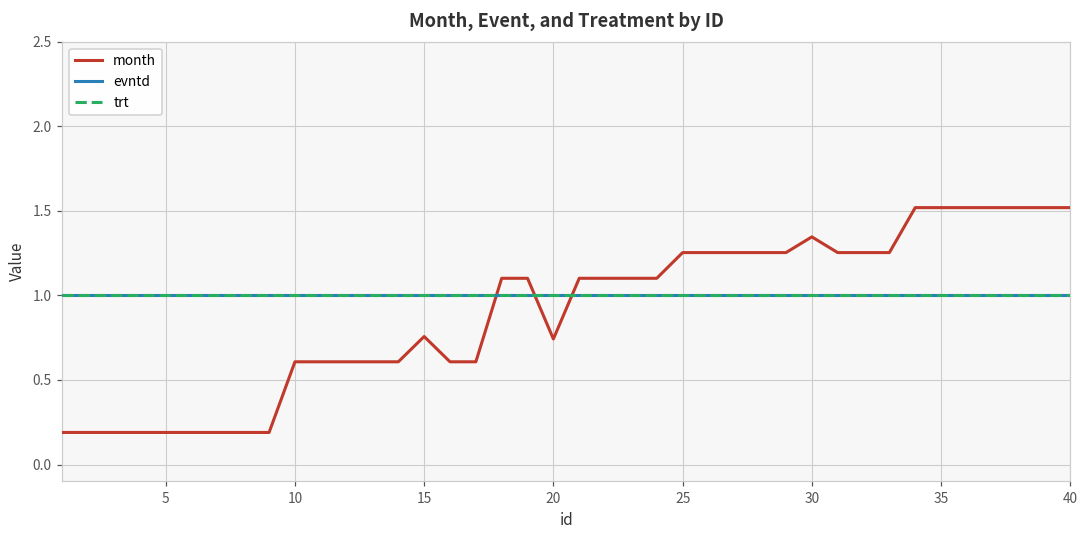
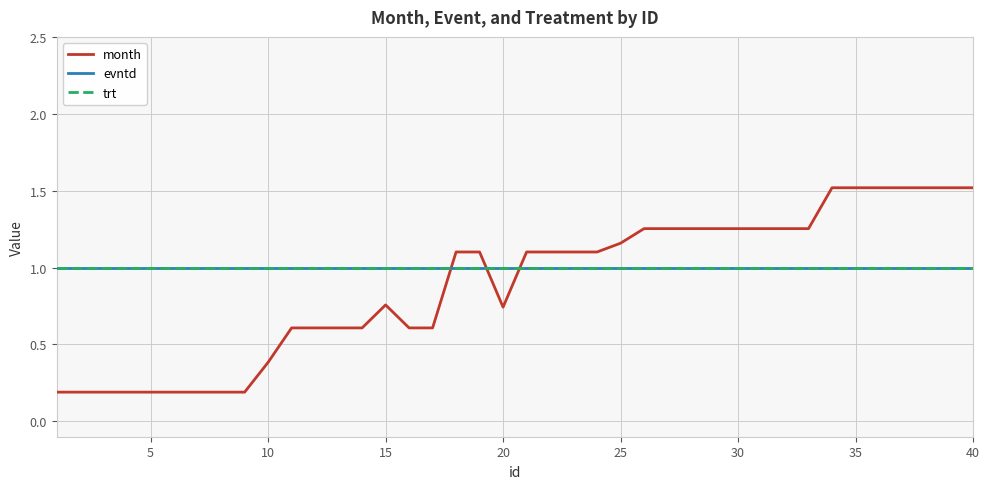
  {
    "month": {
      "5": 0.19,
-     "10": 0.61,
+     "10": 0.38,
      "15": 0.76,
      "20": 0.74,
-     "25": 1.25,
-     "30": 1.35,
+     "25": 1.16,
+     "30": 1.25,
      "35": 1.52,
      "40": 1.52
    },
    "trt": {
      "5": 1.00,
      "10": 1.00,
      "15": 1.00,
      "20": 1.00,
      "25": 1.00,
      "30": 1.00,
      "35": 1.00,
      "40": 1.00
    }
  }
